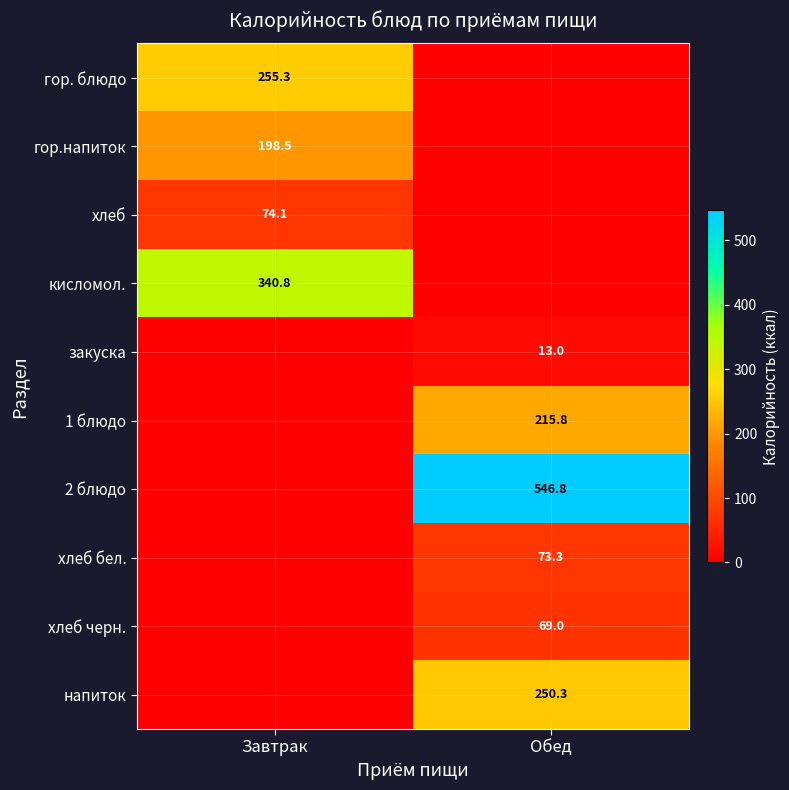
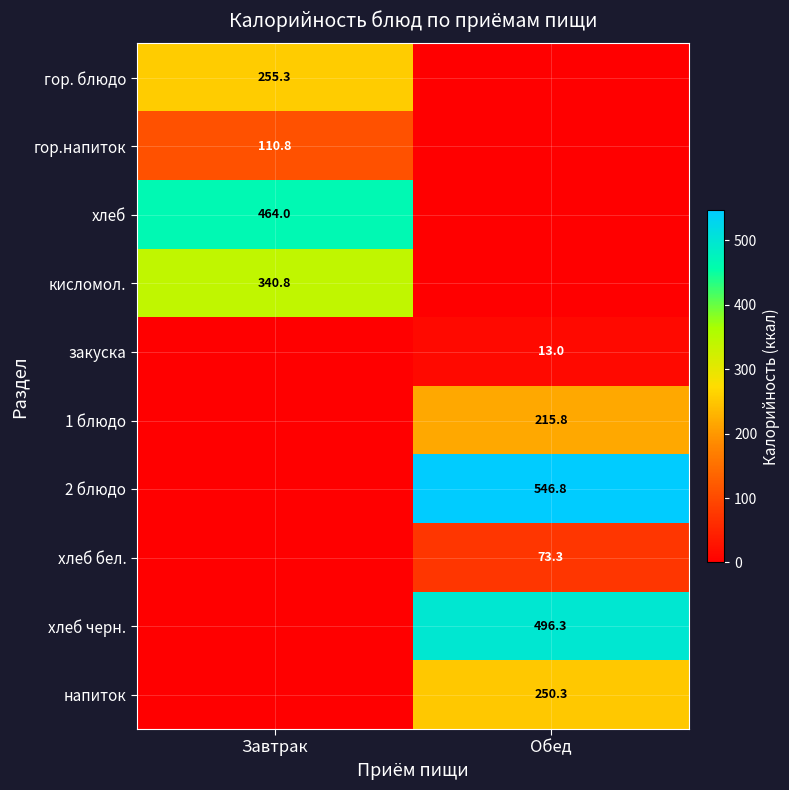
  {
    "гор. блюдо": {
      "Завтрак": 255.3
    },
    "гор.напиток": {
-     "Завтрак": 198.5
+     "Завтрак": 110.8
    },
    "хлеб": {
-     "Завтрак": 74.1
+     "Завтрак": 464.0
    },
    "кисломол.": {
      "Завтрак": 340.8
    },
    "закуска": {
      "Обед": 13.0
    },
    "1 блюдо": {
      "Обед": 215.8
    },
    "2 блюдо": {
      "Обед": 546.8
    },
    "хлеб бел.": {
      "Обед": 73.3
    },
    "хлеб черн.": {
-     "Обед": 69.0
+     "Обед": 496.3
    },
    "напиток": {
      "Обед": 250.3
    }
  }
